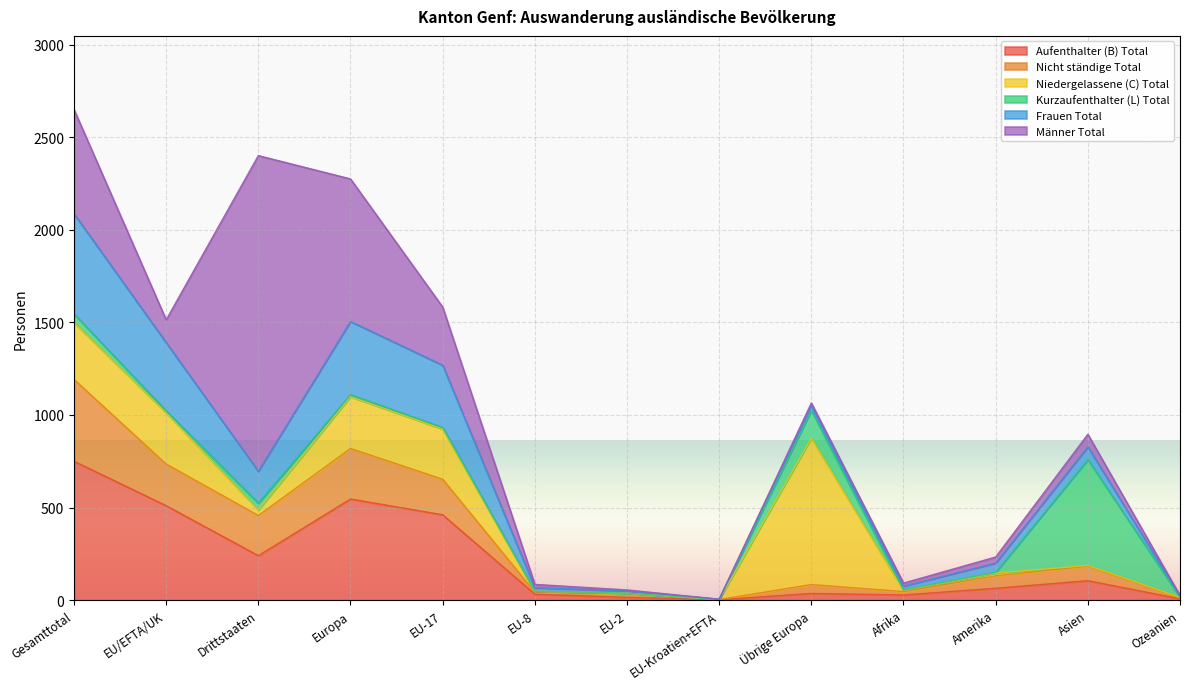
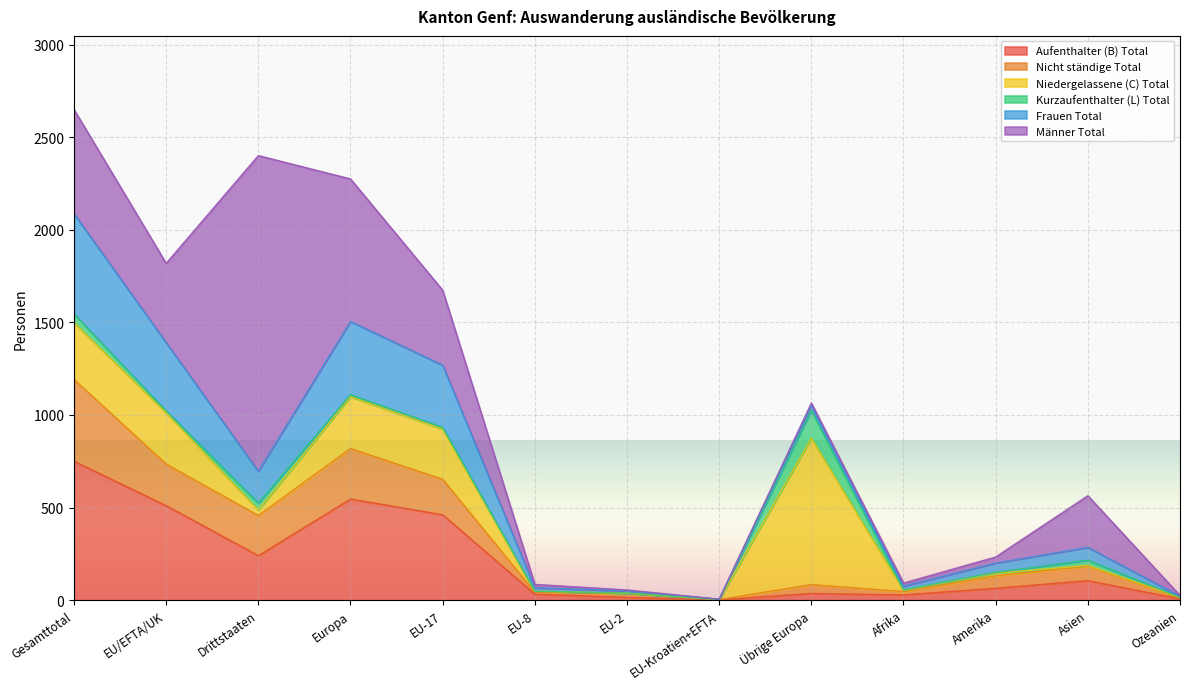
  {
    "Niedergelassene (C) Total": {
      "Gesamttotal": 310,
      "Drittstaaten": 30,
      "Übrige Europa": 790
    },
    "Kurzaufenthalter (L) Total": {
      "Gesamttotal": 50,
      "Drittstaaten": 40,
      "Übrige Europa": 150,
-     "Asien": 570
+     "Asien": 30
    },
    "Frauen Total": {
      "Gesamttotal": 540,
      "EU/EFTA/UK": 370,
      "Drittstaaten": 170,
      "Europa": 400,
      "EU-17": 340,
      "EU-8": 20,
      "Übrige Europa": 30,
      "Afrika": 20,
      "Amerika": 50,
      "Asien": 70
    },
    "Männer Total": {
      "Gesamttotal": 560,
-     "EU/EFTA/UK": 120,
+     "EU/EFTA/UK": 430,
      "Drittstaaten": 1710,
      "Europa": 770,
-     "EU-17": 310,
+     "EU-17": 410,
      "EU-8": 20,
      "Übrige Europa": 10,
      "Afrika": 20,
      "Amerika": 30,
-     "Asien": 70
+     "Asien": 280
    }
  }
